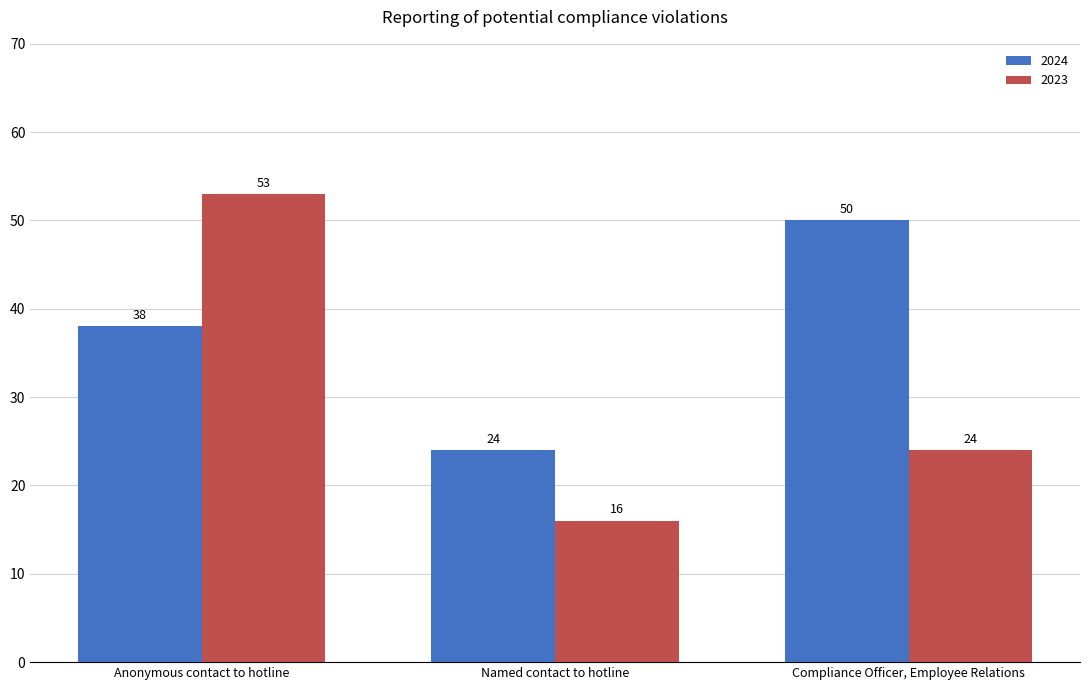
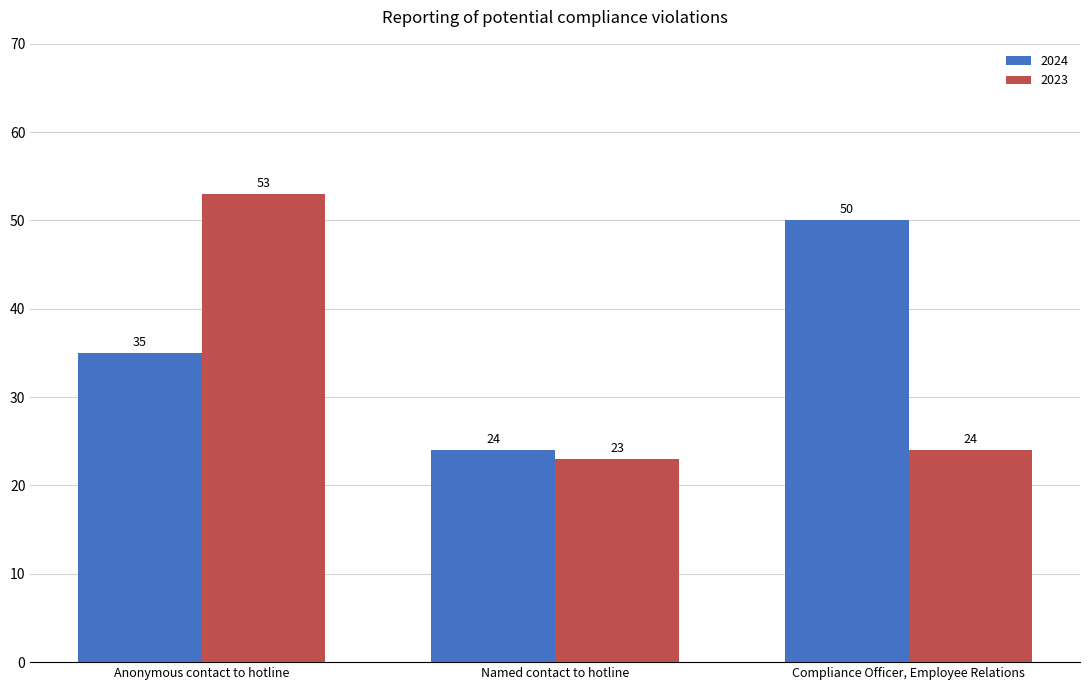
  {
    "2024": {
-     "Anonymous contact to hotline": 38,
+     "Anonymous contact to hotline": 35,
      "Named contact to hotline": 24,
      "Compliance Officer, Employee Relations": 50
    },
    "2023": {
      "Anonymous contact to hotline": 53,
-     "Named contact to hotline": 16,
+     "Named contact to hotline": 23,
      "Compliance Officer, Employee Relations": 24
    }
  }
